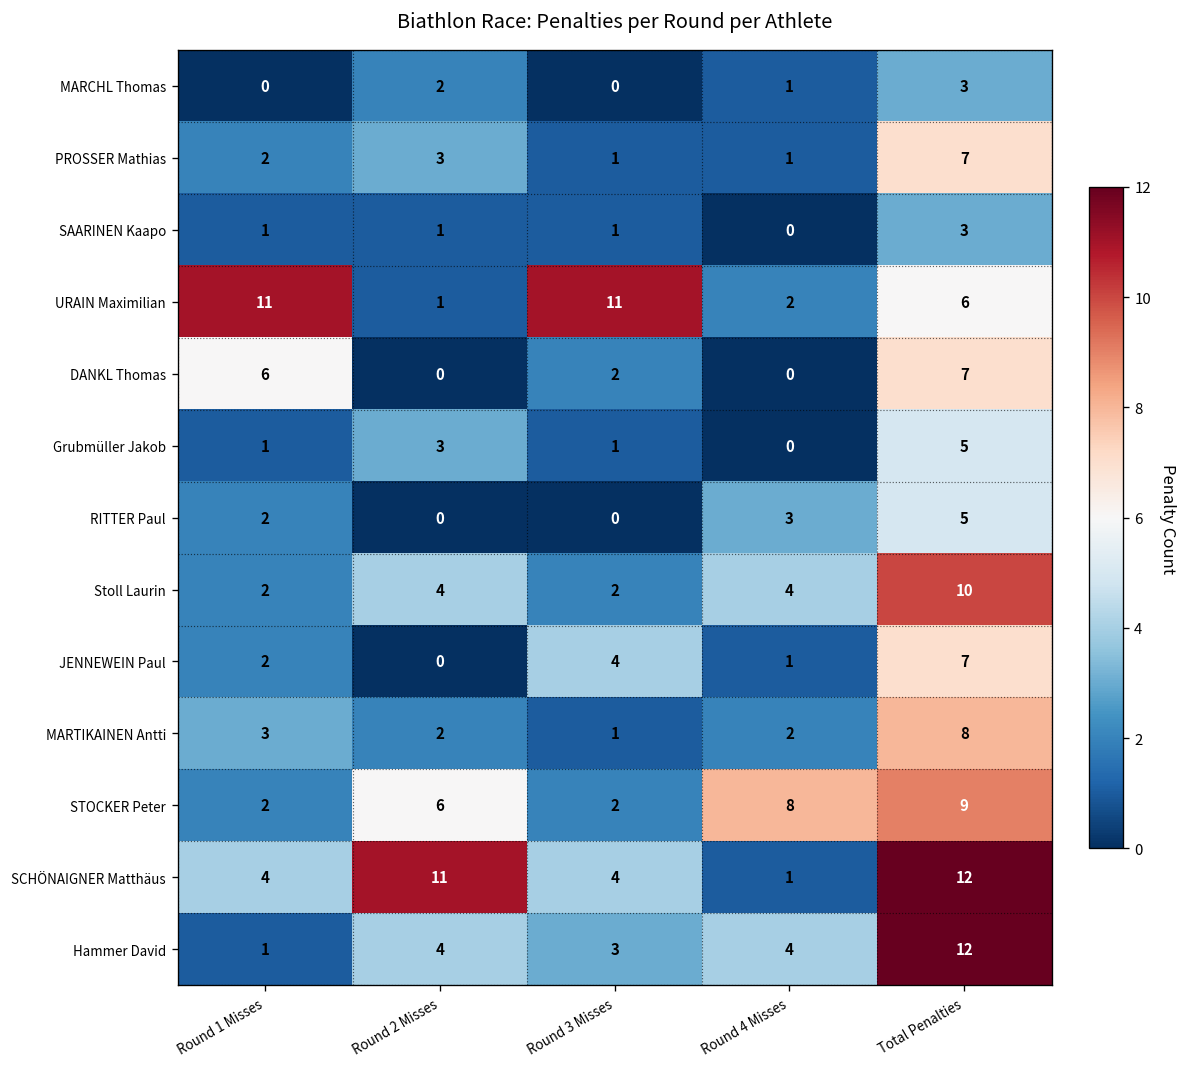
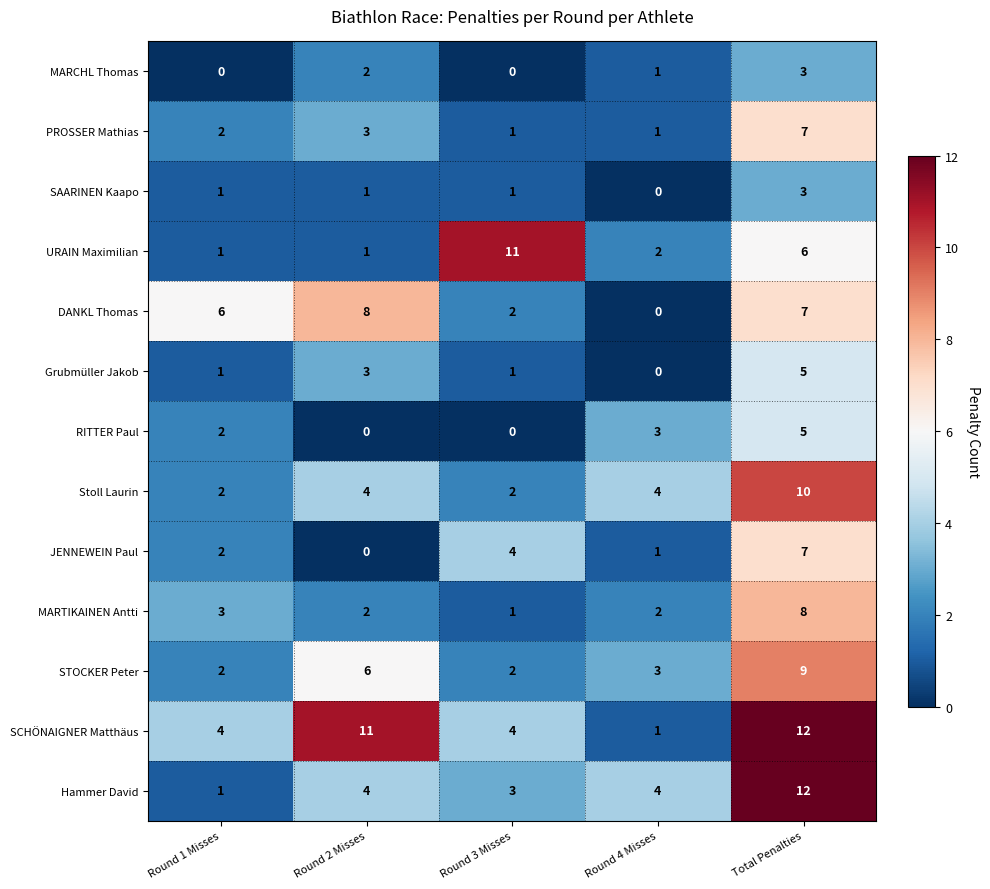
  {
    "MARCHL Thomas": {
      "Round 1 Misses": 0,
      "Round 2 Misses": 2,
      "Round 3 Misses": 0,
      "Round 4 Misses": 1,
      "Total Penalties": 3
    },
    "PROSSER Mathias": {
      "Round 1 Misses": 2,
      "Round 2 Misses": 3,
      "Round 3 Misses": 1,
      "Round 4 Misses": 1,
      "Total Penalties": 7
    },
    "SAARINEN Kaapo": {
      "Round 1 Misses": 1,
      "Round 2 Misses": 1,
      "Round 3 Misses": 1,
      "Round 4 Misses": 0,
      "Total Penalties": 3
    },
    "URAIN Maximilian": {
-     "Round 1 Misses": 11,
+     "Round 1 Misses": 1,
      "Round 2 Misses": 1,
      "Round 3 Misses": 11,
      "Round 4 Misses": 2,
      "Total Penalties": 6
    },
    "DANKL Thomas": {
      "Round 1 Misses": 6,
-     "Round 2 Misses": 0,
+     "Round 2 Misses": 8,
      "Round 3 Misses": 2,
      "Round 4 Misses": 0,
      "Total Penalties": 7
    },
    "Grubmüller Jakob": {
      "Round 1 Misses": 1,
      "Round 2 Misses": 3,
      "Round 3 Misses": 1,
      "Round 4 Misses": 0,
      "Total Penalties": 5
    },
    "RITTER Paul": {
      "Round 1 Misses": 2,
      "Round 2 Misses": 0,
      "Round 3 Misses": 0,
      "Round 4 Misses": 3,
      "Total Penalties": 5
    },
    "Stoll Laurin": {
      "Round 1 Misses": 2,
      "Round 2 Misses": 4,
      "Round 3 Misses": 2,
      "Round 4 Misses": 4,
      "Total Penalties": 10
    },
    "JENNEWEIN Paul": {
      "Round 1 Misses": 2,
      "Round 2 Misses": 0,
      "Round 3 Misses": 4,
      "Round 4 Misses": 1,
      "Total Penalties": 7
    },
    "MARTIKAINEN Antti": {
      "Round 1 Misses": 3,
      "Round 2 Misses": 2,
      "Round 3 Misses": 1,
      "Round 4 Misses": 2,
      "Total Penalties": 8
    },
    "STOCKER Peter": {
      "Round 1 Misses": 2,
      "Round 2 Misses": 6,
      "Round 3 Misses": 2,
-     "Round 4 Misses": 8,
+     "Round 4 Misses": 3,
      "Total Penalties": 9
    },
    "SCHÖNAIGNER Matthäus": {
      "Round 1 Misses": 4,
      "Round 2 Misses": 11,
      "Round 3 Misses": 4,
      "Round 4 Misses": 1,
      "Total Penalties": 12
    },
    "Hammer David": {
      "Round 1 Misses": 1,
      "Round 2 Misses": 4,
      "Round 3 Misses": 3,
      "Round 4 Misses": 4,
      "Total Penalties": 12
    }
  }
